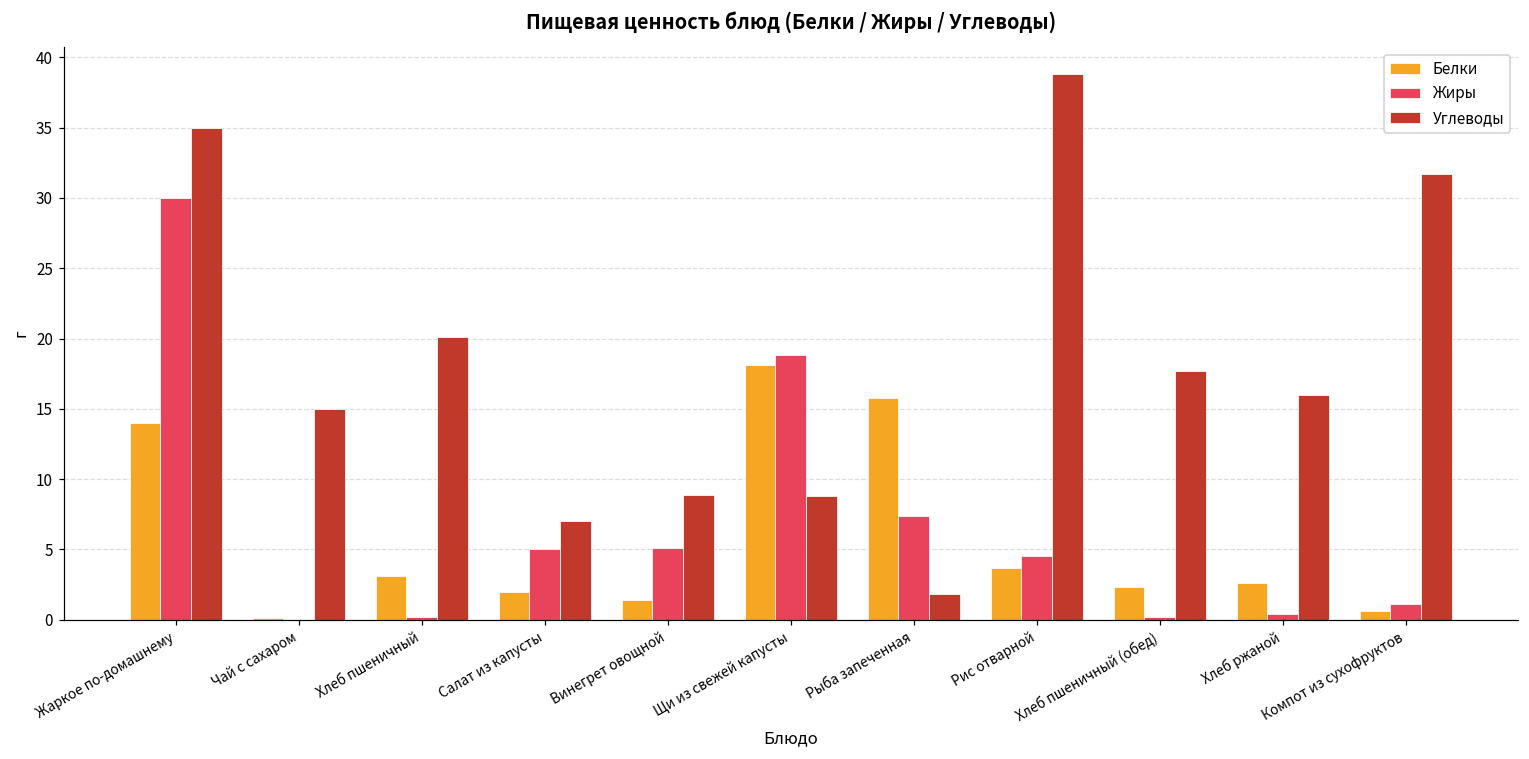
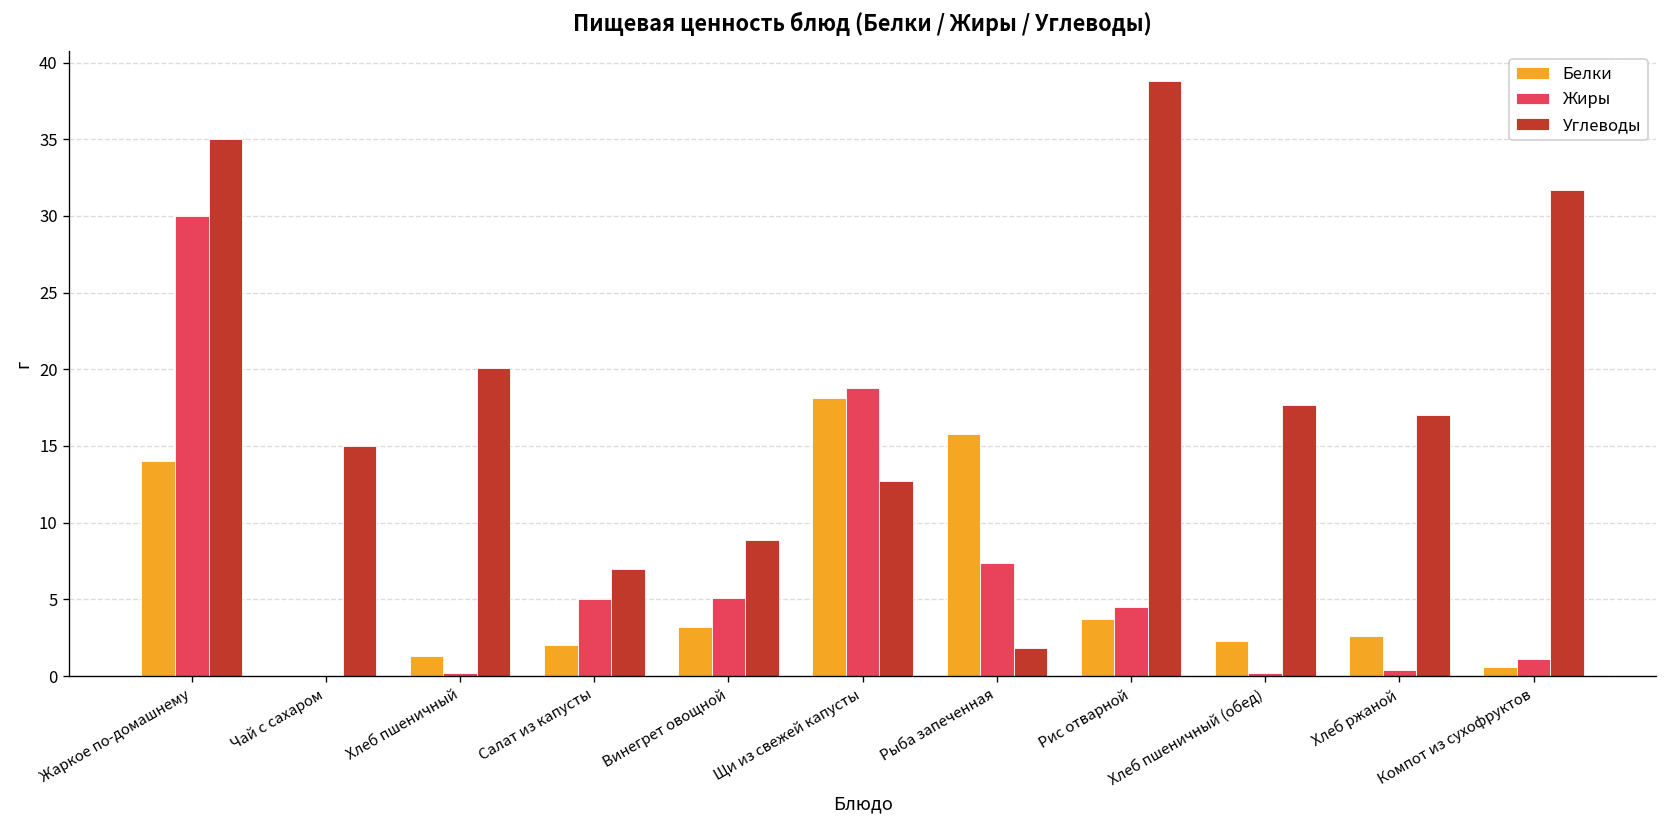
  {
    "Белки": {
      "Жаркое по-домашнему": 14.0,
-     "Хлеб пшеничный": 3.1,
+     "Хлеб пшеничный": 1.3,
      "Салат из капусты": 2.0,
-     "Винегрет овощной": 1.4,
+     "Винегрет овощной": 3.2,
      "Щи из свежей капусты": 18.1,
      "Рыба запеченная": 15.8,
      "Рис отварной": 3.7,
      "Хлеб пшеничный (обед)": 2.3,
      "Хлеб ржаной": 2.6,
      "Компот из сухофруктов": 0.6
    },
    "Жиры": {
      "Жаркое по-домашнему": 30.0,
      "Чай с сахаром": 0.0,
      "Хлеб пшеничный": 0.2,
      "Салат из капусты": 5.0,
      "Винегрет овощной": 5.1,
      "Щи из свежей капусты": 18.8,
      "Рыба запеченная": 7.4,
      "Рис отварной": 4.5,
      "Хлеб пшеничный (обед)": 0.2,
      "Хлеб ржаной": 0.4,
      "Компот из сухофруктов": 1.1
    },
    "Углеводы": {
      "Жаркое по-домашнему": 35.0,
      "Чай с сахаром": 15.0,
      "Хлеб пшеничный": 20.1,
      "Салат из капусты": 7.0,
      "Винегрет овощной": 8.9,
-     "Щи из свежей капусты": 8.8,
+     "Щи из свежей капусты": 12.7,
      "Рыба запеченная": 1.8,
      "Рис отварной": 38.8,
      "Хлеб пшеничный (обед)": 17.7,
-     "Хлеб ржаной": 16,
+     "Хлеб ржаной": 17,
      "Компот из сухофруктов": 31.7
    }
  }
